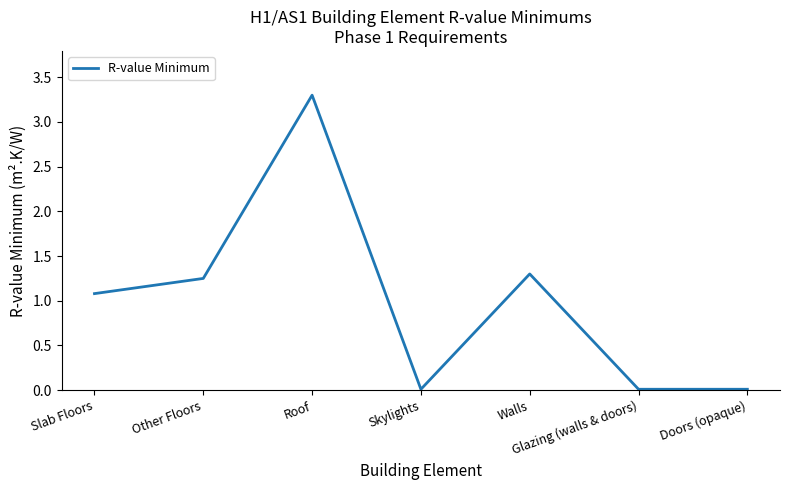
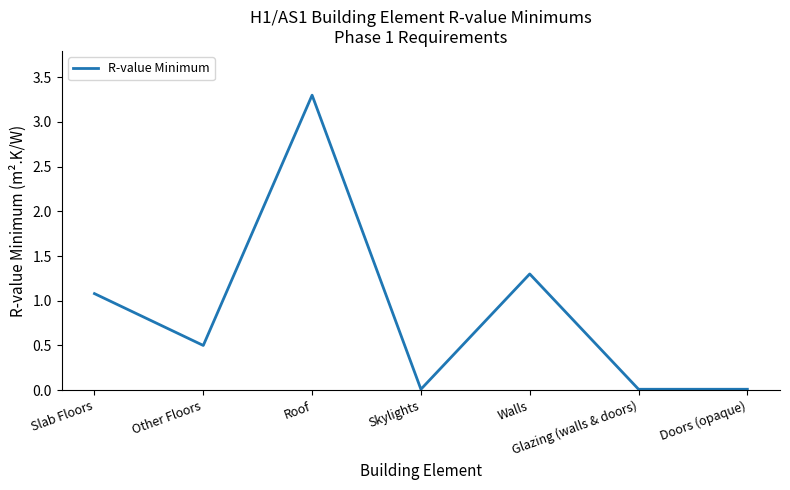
  {
    "Slab Floors": 1.1,
-   "Other Floors": 1.3,
+   "Other Floors": 0.5,
    "Roof": 3.3,
    "Skylights": 0.0,
    "Walls": 1.3,
    "Glazing (walls & doors)": 0.0,
    "Doors (opaque)": 0.0
  }
